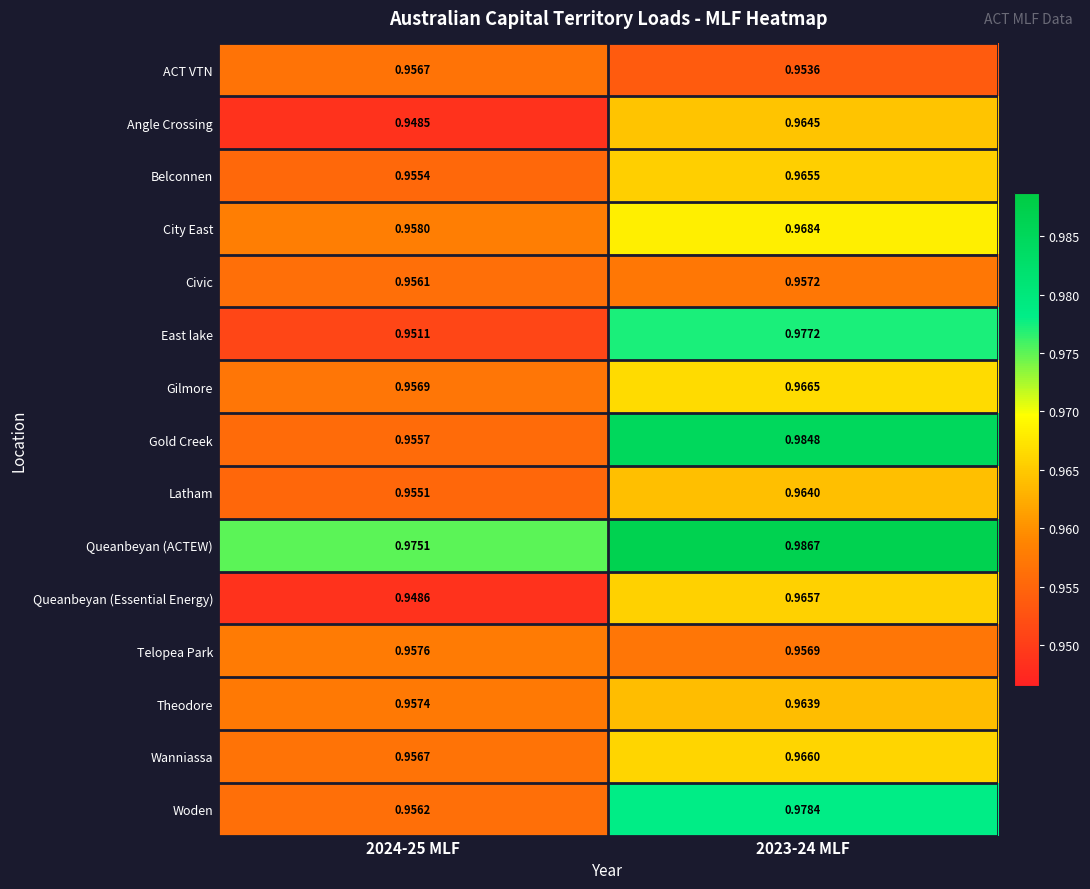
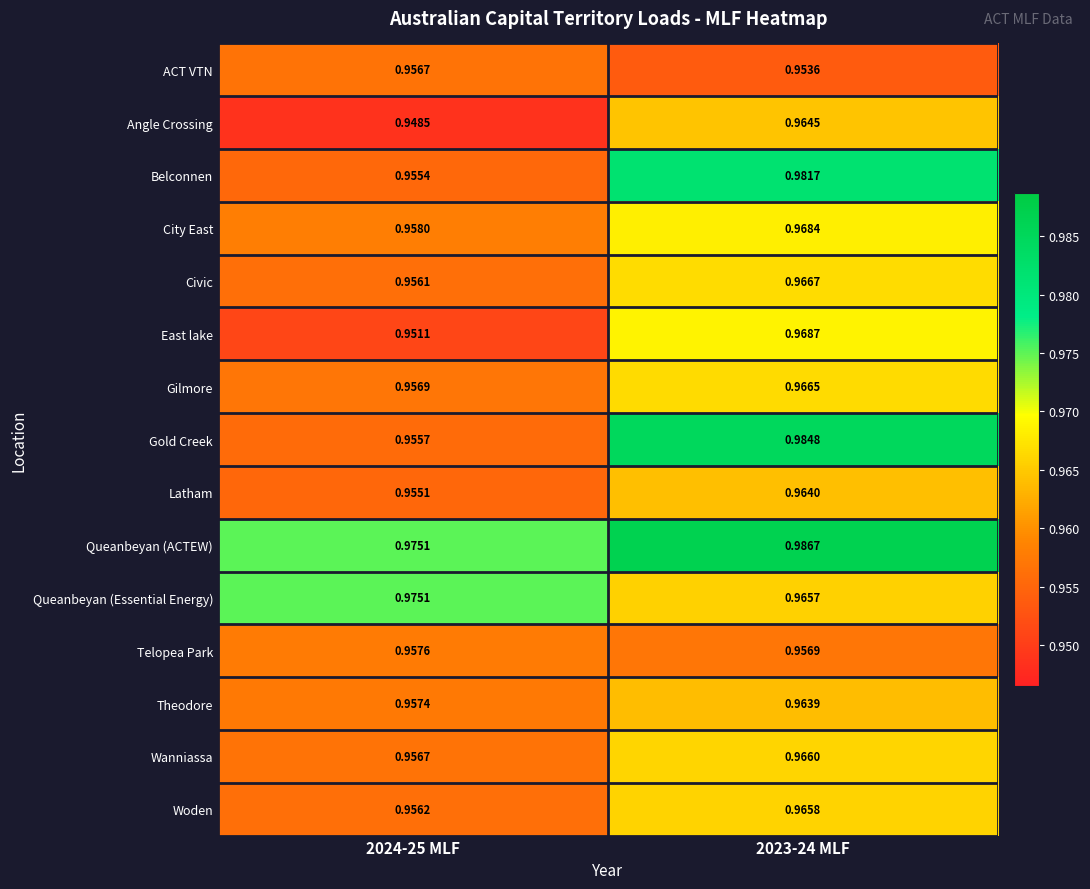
  {
    "ACT VTN": {
      "2024-25 MLF": 0.9567,
      "2023-24 MLF": 0.9536
    },
    "Angle Crossing": {
      "2024-25 MLF": 0.9485,
      "2023-24 MLF": 0.9645
    },
    "Belconnen": {
      "2024-25 MLF": 0.9554,
-     "2023-24 MLF": 0.9655
+     "2023-24 MLF": 0.9817
    },
    "City East": {
      "2024-25 MLF": 0.9580,
      "2023-24 MLF": 0.9684
    },
    "Civic": {
      "2024-25 MLF": 0.9561,
-     "2023-24 MLF": 0.9572
+     "2023-24 MLF": 0.9667
    },
    "East lake": {
      "2024-25 MLF": 0.9511,
-     "2023-24 MLF": 0.9772
+     "2023-24 MLF": 0.9687
    },
    "Gilmore": {
      "2024-25 MLF": 0.9569,
      "2023-24 MLF": 0.9665
    },
    "Gold Creek": {
      "2024-25 MLF": 0.9557,
      "2023-24 MLF": 0.9848
    },
    "Latham": {
      "2024-25 MLF": 0.9551,
      "2023-24 MLF": 0.9640
    },
    "Queanbeyan (ACTEW)": {
      "2024-25 MLF": 0.9751,
      "2023-24 MLF": 0.9867
    },
    "Queanbeyan (Essential Energy)": {
-     "2024-25 MLF": 0.9486,
+     "2024-25 MLF": 0.9751,
      "2023-24 MLF": 0.9657
    },
    "Telopea Park": {
      "2024-25 MLF": 0.9576,
      "2023-24 MLF": 0.9569
    },
    "Theodore": {
      "2024-25 MLF": 0.9574,
      "2023-24 MLF": 0.9639
    },
    "Wanniassa": {
      "2024-25 MLF": 0.9567,
      "2023-24 MLF": 0.9660
    },
    "Woden": {
      "2024-25 MLF": 0.9562,
-     "2023-24 MLF": 0.9784
+     "2023-24 MLF": 0.9658
    }
  }
